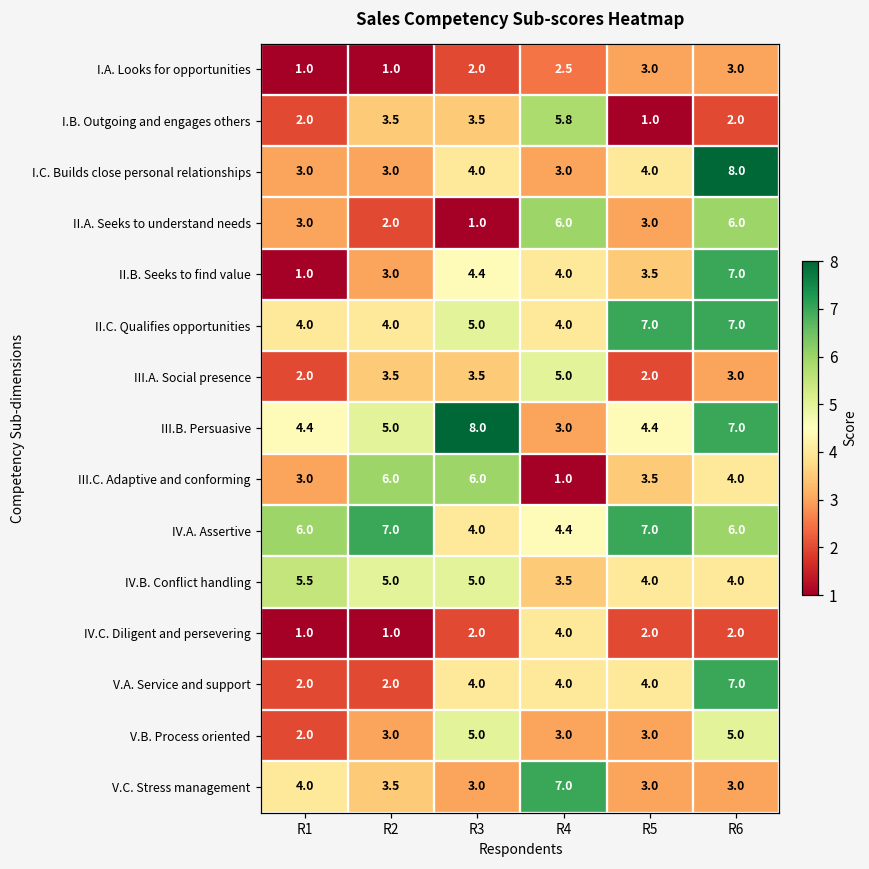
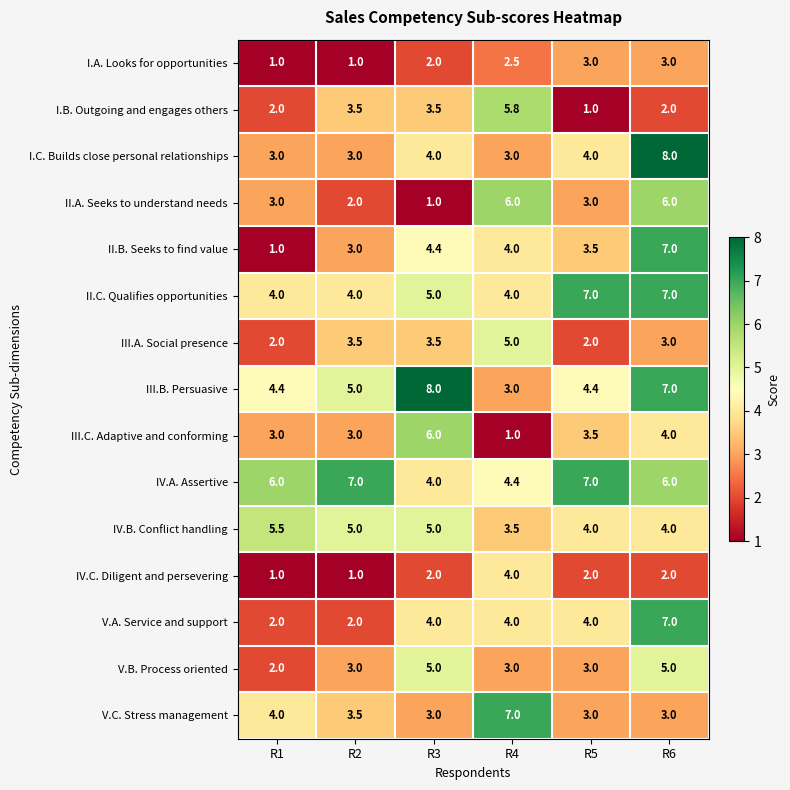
  {
    "I.A. Looks for opportunities": {
      "R1": 1.0,
      "R2": 1.0,
      "R3": 2.0,
      "R4": 2.5,
      "R5": 3.0,
      "R6": 3.0
    },
    "I.B. Outgoing and engages others": {
      "R1": 2.0,
      "R2": 3.5,
      "R3": 3.5,
      "R4": 5.8,
      "R5": 1.0,
      "R6": 2.0
    },
    "I.C. Builds close personal relationships": {
      "R1": 3.0,
      "R2": 3.0,
      "R3": 4.0,
      "R4": 3.0,
      "R5": 4.0,
      "R6": 8.0
    },
    "II.A. Seeks to understand needs": {
      "R1": 3.0,
      "R2": 2.0,
      "R3": 1.0,
      "R4": 6.0,
      "R5": 3.0,
      "R6": 6.0
    },
    "II.B. Seeks to find value": {
      "R1": 1.0,
      "R2": 3.0,
      "R3": 4.4,
      "R4": 4.0,
      "R5": 3.5,
      "R6": 7.0
    },
    "II.C. Qualifies opportunities": {
      "R1": 4.0,
      "R2": 4.0,
      "R3": 5.0,
      "R4": 4.0,
      "R5": 7.0,
      "R6": 7.0
    },
    "III.A. Social presence": {
      "R1": 2.0,
      "R2": 3.5,
      "R3": 3.5,
      "R4": 5.0,
      "R5": 2.0,
      "R6": 3.0
    },
    "III.B. Persuasive": {
      "R1": 4.4,
      "R2": 5.0,
      "R3": 8.0,
      "R4": 3.0,
      "R5": 4.4,
      "R6": 7.0
    },
    "III.C. Adaptive and conforming": {
      "R1": 3.0,
-     "R2": 6.0,
+     "R2": 3.0,
      "R3": 6.0,
      "R4": 1.0,
      "R5": 3.5,
      "R6": 4.0
    },
    "IV.A. Assertive": {
      "R1": 6.0,
      "R2": 7.0,
      "R3": 4.0,
      "R4": 4.4,
      "R5": 7.0,
      "R6": 6.0
    },
    "IV.B. Conflict handling": {
      "R1": 5.5,
      "R2": 5.0,
      "R3": 5.0,
      "R4": 3.5,
      "R5": 4.0,
      "R6": 4.0
    },
    "IV.C. Diligent and persevering": {
      "R1": 1.0,
      "R2": 1.0,
      "R3": 2.0,
      "R4": 4.0,
      "R5": 2.0,
      "R6": 2.0
    },
    "V.A. Service and support": {
      "R1": 2.0,
      "R2": 2.0,
      "R3": 4.0,
      "R4": 4.0,
      "R5": 4.0,
      "R6": 7.0
    },
    "V.B. Process oriented": {
      "R1": 2.0,
      "R2": 3.0,
      "R3": 5.0,
      "R4": 3.0,
      "R5": 3.0,
      "R6": 5.0
    },
    "V.C. Stress management": {
      "R1": 4.0,
      "R2": 3.5,
      "R3": 3.0,
      "R4": 7.0,
      "R5": 3.0,
      "R6": 3.0
    }
  }
